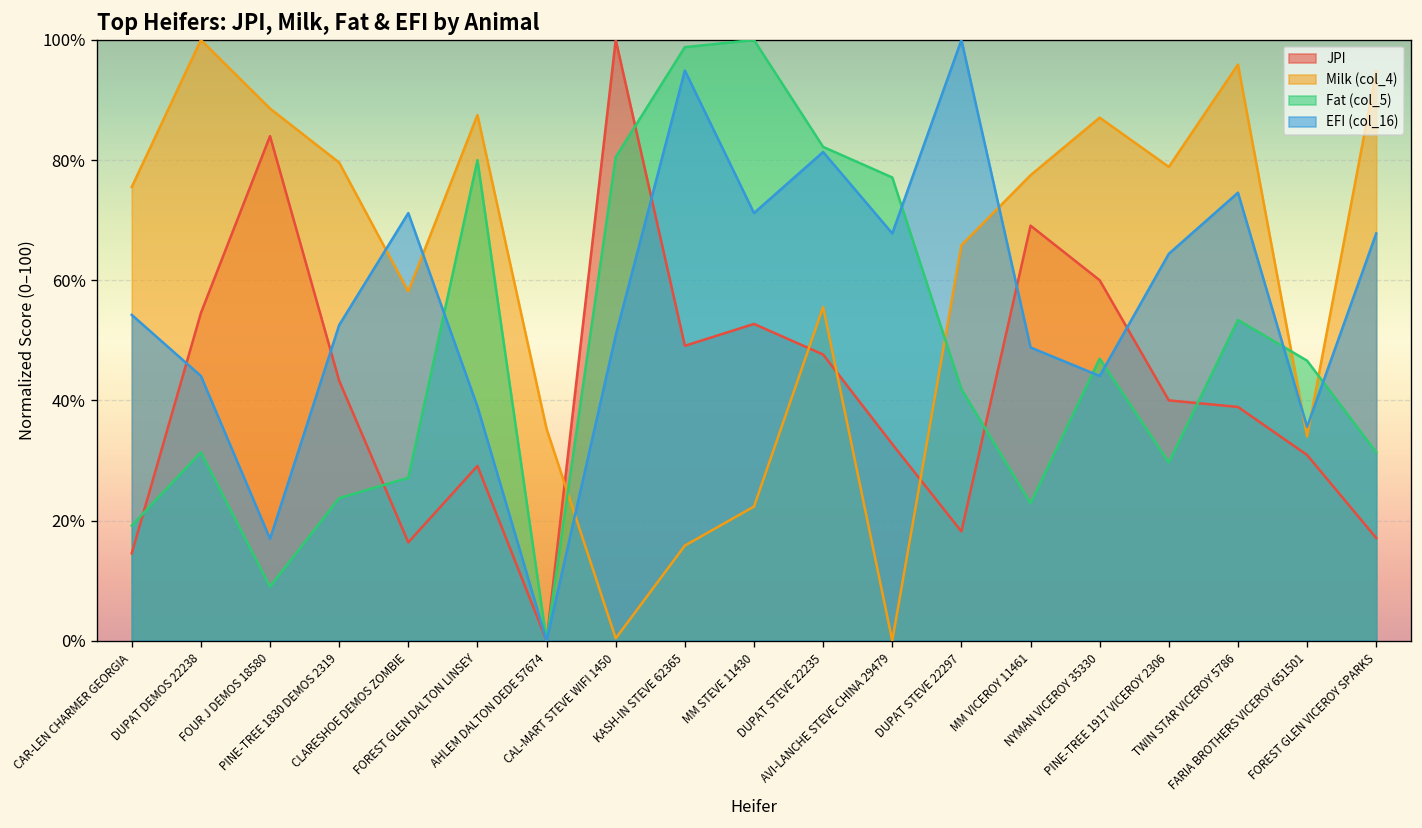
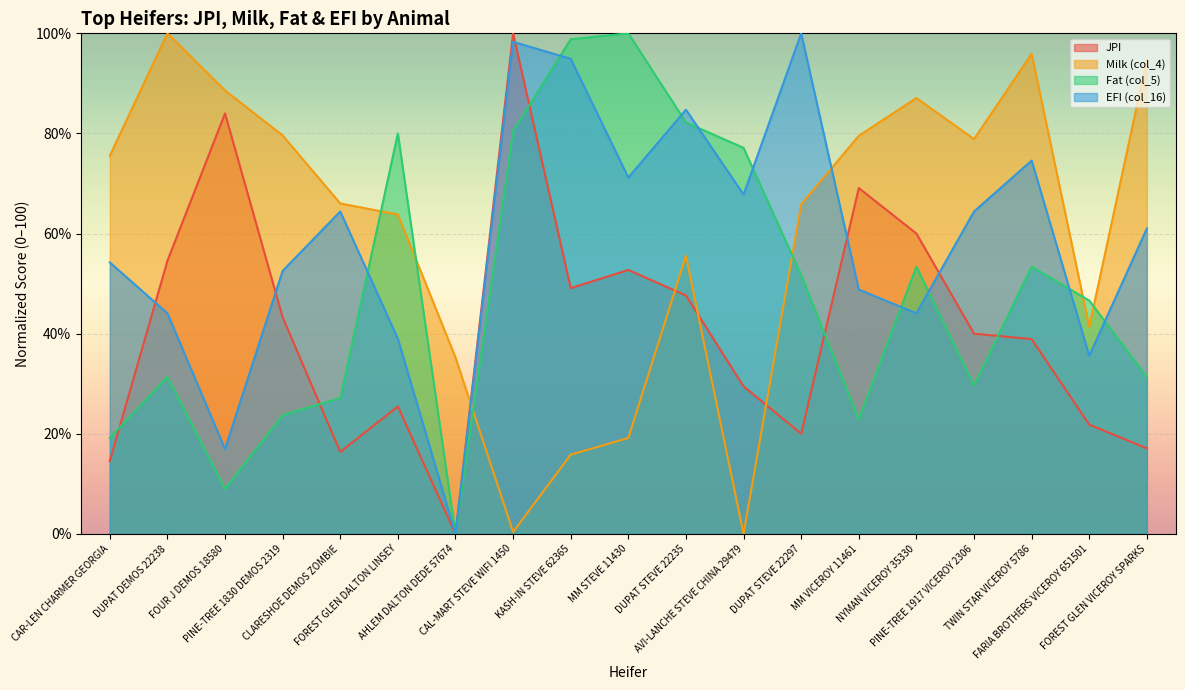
  {
    "JPI": {
      "CAR-LEN CHARMER GEORGIA": "15%",
      "DUPAT DEMOS 22238": "55%",
      "FOUR J DEMOS 18580": "84%",
      "PINE-TREE 1830 DEMOS 2319": "43%",
      "CLARESHOE DEMOS ZOMBIE": "16%",
-     "FOREST GLEN DALTON LINSEY": "29%",
+     "FOREST GLEN DALTON LINSEY": "25%",
      "CAL-MART STEVE WIFI 1450": "100%",
      "KASH-IN STEVE 62365": "49%",
      "MM STEVE 11430": "53%",
      "DUPAT STEVE 22235": "48%",
-     "AVI-LANCHE STEVE CHINA 29479": "33%",
-     "DUPAT STEVE 22297": "18%",
+     "AVI-LANCHE STEVE CHINA 29479": "29%",
+     "DUPAT STEVE 22297": "20%",
      "MM VICEROY 11461": "69%",
      "NYMAN VICEROY 35330": "60%",
      "PINE-TREE 1917 VICEROY 2306": "40%",
      "TWIN STAR VICEROY 5786": "39%",
-     "FARIA BROTHERS VICEROY 651501": "31%",
+     "FARIA BROTHERS VICEROY 651501": "22%",
      "FOREST GLEN VICEROY SPARKS": "17%"
    },
    "Milk (col_4)": {
      "CAR-LEN CHARMER GEORGIA": "76%",
      "DUPAT DEMOS 22238": "100%",
      "FOUR J DEMOS 18580": "89%",
      "PINE-TREE 1830 DEMOS 2319": "80%",
-     "CLARESHOE DEMOS ZOMBIE": "58%",
-     "FOREST GLEN DALTON LINSEY": "88%",
+     "CLARESHOE DEMOS ZOMBIE": "66%",
+     "FOREST GLEN DALTON LINSEY": "64%",
      "AHLEM DALTON DEDE 57674": "35%",
      "CAL-MART STEVE WIFI 1450": "0%",
      "KASH-IN STEVE 62365": "16%",
-     "MM STEVE 11430": "22%",
+     "MM STEVE 11430": "19%",
      "DUPAT STEVE 22235": "56%",
      "AVI-LANCHE STEVE CHINA 29479": "0%",
      "DUPAT STEVE 22297": "66%",
-     "MM VICEROY 11461": "77%",
+     "MM VICEROY 11461": "80%",
      "NYMAN VICEROY 35330": "87%",
      "PINE-TREE 1917 VICEROY 2306": "79%",
      "TWIN STAR VICEROY 5786": "96%",
-     "FARIA BROTHERS VICEROY 651501": "34%"
+     "FARIA BROTHERS VICEROY 651501": "41%"
    },
    "Fat (col_5)": {
      "CAR-LEN CHARMER GEORGIA": "19%",
      "DUPAT DEMOS 22238": "31%",
      "FOUR J DEMOS 18580": "9%",
      "PINE-TREE 1830 DEMOS 2319": "24%",
      "CLARESHOE DEMOS ZOMBIE": "27%",
      "FOREST GLEN DALTON LINSEY": "80%",
      "CAL-MART STEVE WIFI 1450": "81%",
      "KASH-IN STEVE 62365": "99%",
      "MM STEVE 11430": "100%",
      "DUPAT STEVE 22235": "82%",
      "AVI-LANCHE STEVE CHINA 29479": "77%",
-     "DUPAT STEVE 22297": "42%",
+     "DUPAT STEVE 22297": "52%",
      "MM VICEROY 11461": "23%",
-     "NYMAN VICEROY 35330": "47%",
+     "NYMAN VICEROY 35330": "53%",
      "PINE-TREE 1917 VICEROY 2306": "30%",
      "TWIN STAR VICEROY 5786": "53%",
      "FARIA BROTHERS VICEROY 651501": "47%",
      "FOREST GLEN VICEROY SPARKS": "31%"
    },
    "EFI (col_16)": {
      "CAR-LEN CHARMER GEORGIA": "54%",
      "DUPAT DEMOS 22238": "44%",
      "FOUR J DEMOS 18580": "17%",
      "PINE-TREE 1830 DEMOS 2319": "53%",
-     "CLARESHOE DEMOS ZOMBIE": "71%",
+     "CLARESHOE DEMOS ZOMBIE": "64%",
      "FOREST GLEN DALTON LINSEY": "39%",
-     "CAL-MART STEVE WIFI 1450": "51%",
+     "CAL-MART STEVE WIFI 1450": "98%",
      "KASH-IN STEVE 62365": "95%",
      "MM STEVE 11430": "71%",
-     "DUPAT STEVE 22235": "81%",
+     "DUPAT STEVE 22235": "85%",
      "AVI-LANCHE STEVE CHINA 29479": "68%",
      "DUPAT STEVE 22297": "100%",
      "MM VICEROY 11461": "49%",
      "NYMAN VICEROY 35330": "44%",
      "PINE-TREE 1917 VICEROY 2306": "64%",
      "TWIN STAR VICEROY 5786": "75%",
      "FARIA BROTHERS VICEROY 651501": "36%",
-     "FOREST GLEN VICEROY SPARKS": "68%"
+     "FOREST GLEN VICEROY SPARKS": "61%"
    }
  }
